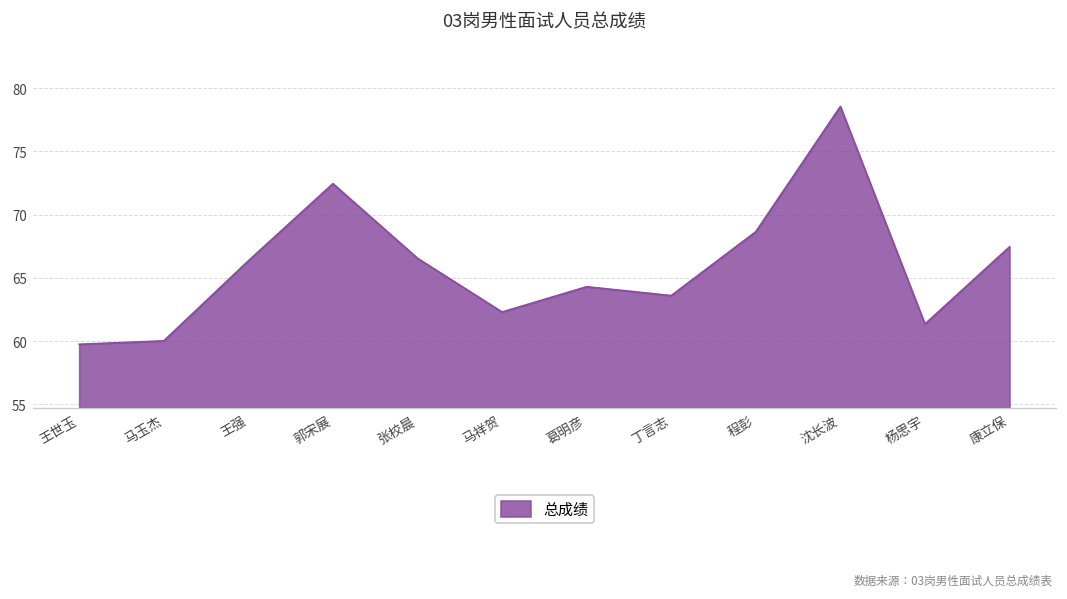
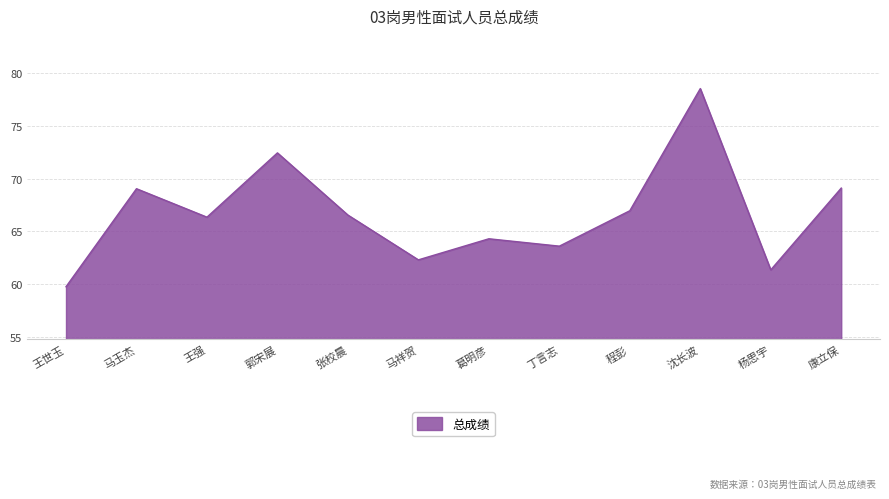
  {
    "王世玉": 59.8,
-   "马玉杰": 60.0,
+   "马玉杰": 69.1,
    "王强": 66.4,
    "郭宋展": 72.5,
    "张校晨": 66.6,
    "马祥贺": 62.3,
    "葛明彦": 64.3,
    "丁言志": 63.6,
-   "程彭": 68.7,
+   "程彭": 67.0,
    "沈长波": 78.6,
    "杨思宇": 61.4,
-   "康立保": 67.5
+   "康立保": 69.1
  }
